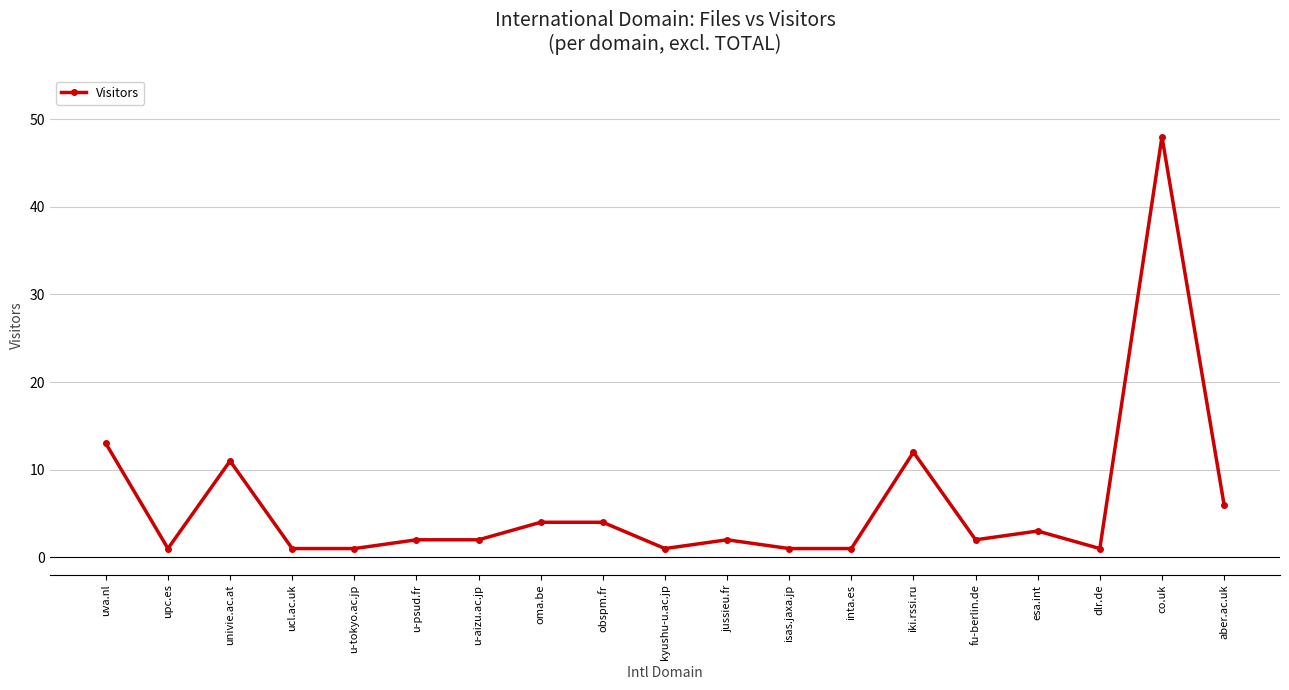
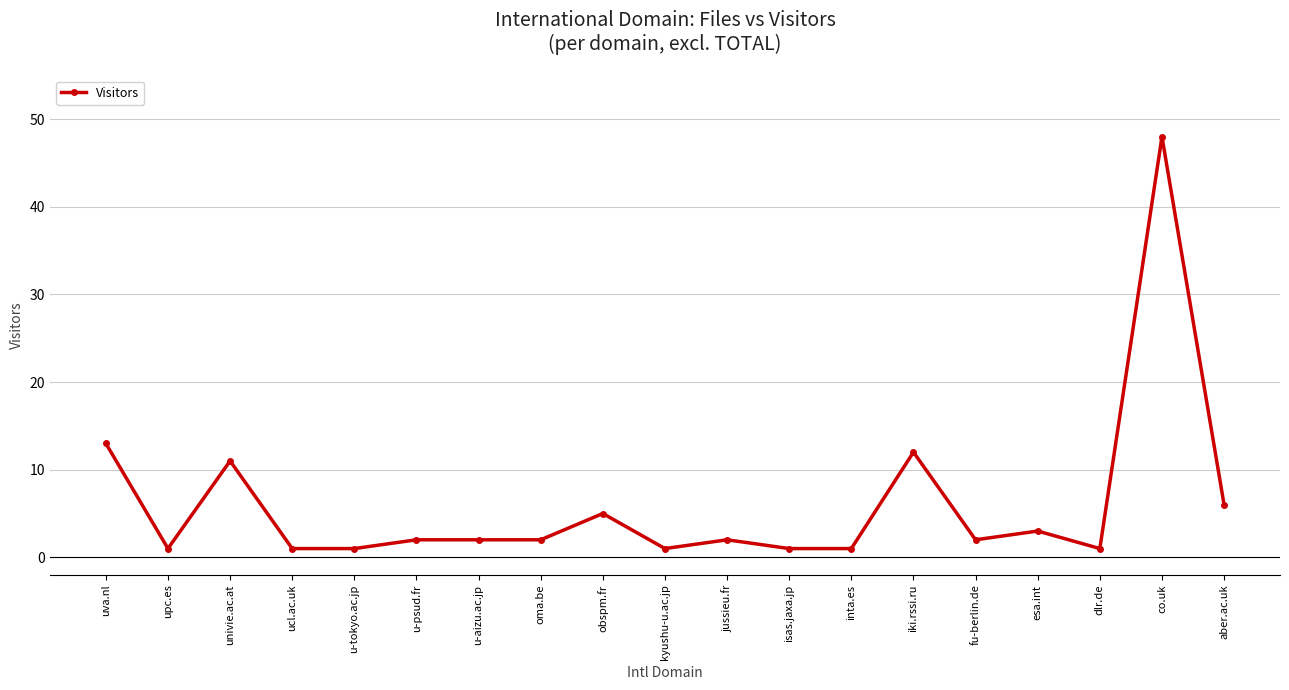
  {
    "uva.nl": 13,
    "upc.es": 1,
    "univie.ac.at": 11,
    "ucl.ac.uk": 1,
    "u-tokyo.ac.jp": 1,
    "u-psud.fr": 2,
    "u-aizu.ac.jp": 2,
-   "oma.be": 4,
-   "obspm.fr": 4,
+   "oma.be": 2,
+   "obspm.fr": 5,
    "kyushu-u.ac.jp": 1,
    "jussieu.fr": 2,
    "isas.jaxa.jp": 1,
    "inta.es": 1,
    "iki.rssi.ru": 12,
    "fu-berlin.de": 2,
    "esa.int": 3,
    "dlr.de": 1,
    "co.uk": 48,
    "aber.ac.uk": 6
  }
